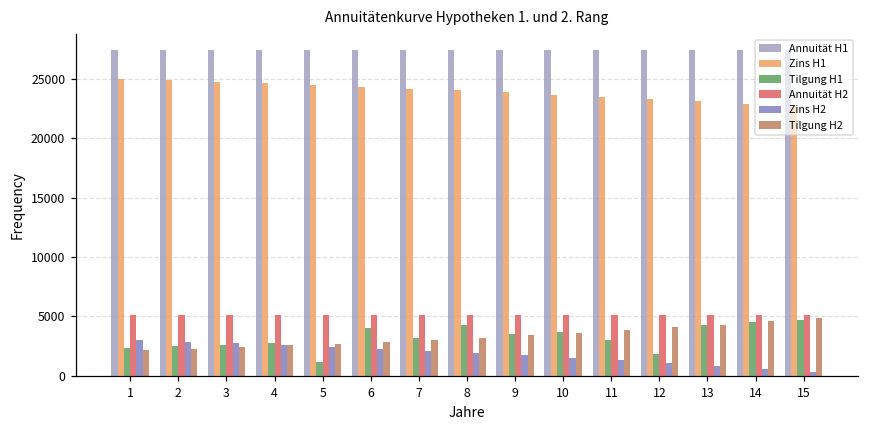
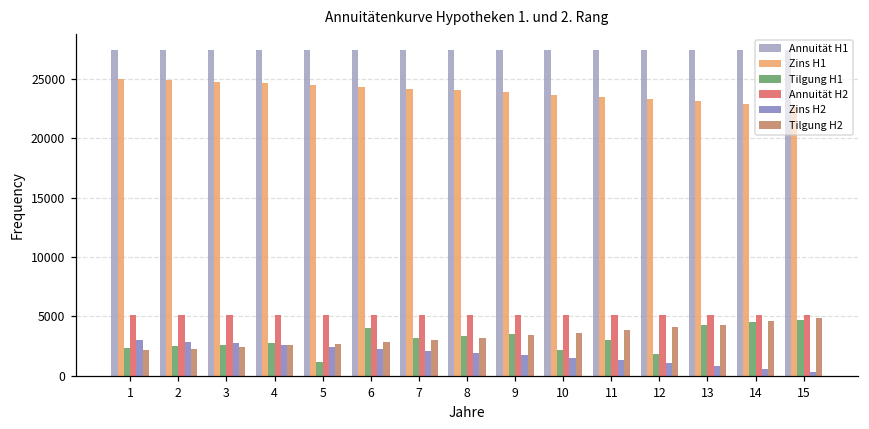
  {
    "Tilgung H1": {
      "1": 2400,
      "2": 2500,
      "3": 2600,
      "4": 2800,
      "5": 1200,
      "6": 4000,
      "7": 3200,
-     "8": 4300,
+     "8": 3400,
      "9": 3500,
-     "10": 3700,
+     "10": 2200,
      "11": 3000,
      "12": 1900,
      "13": 4300,
      "14": 4500,
      "15": 4700
    }
  }
